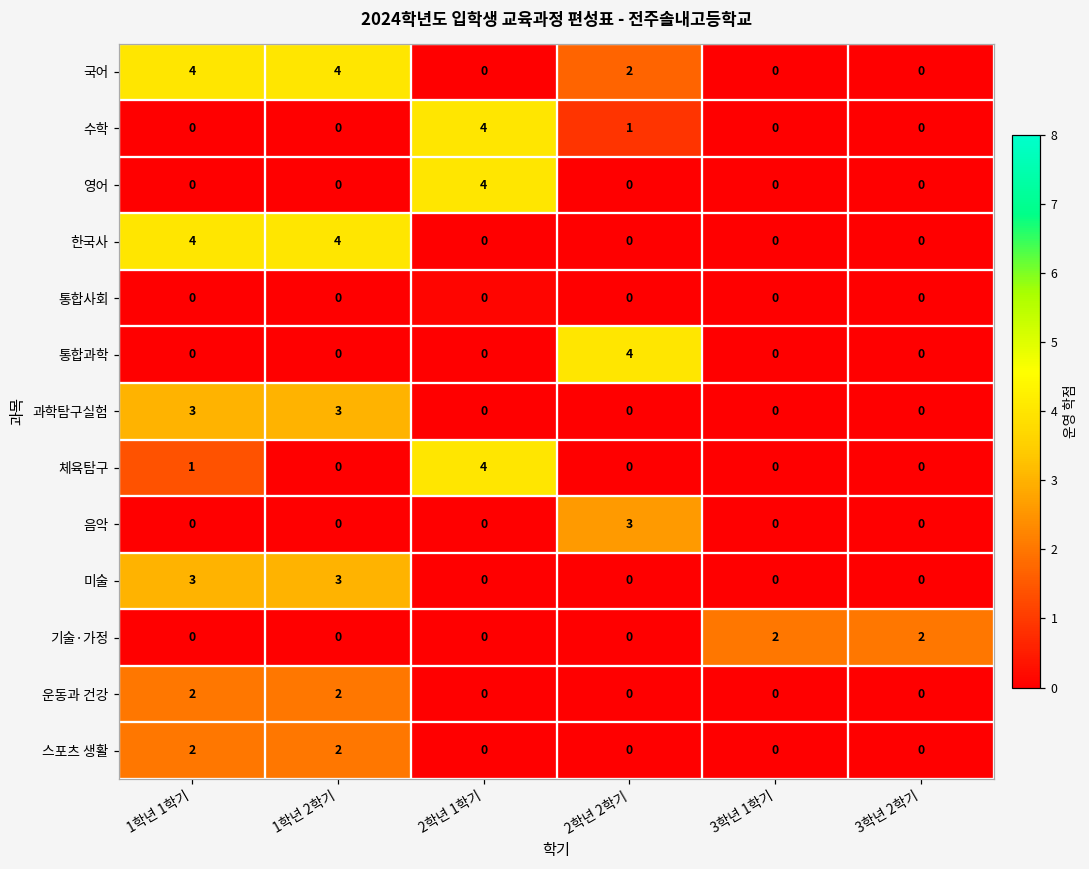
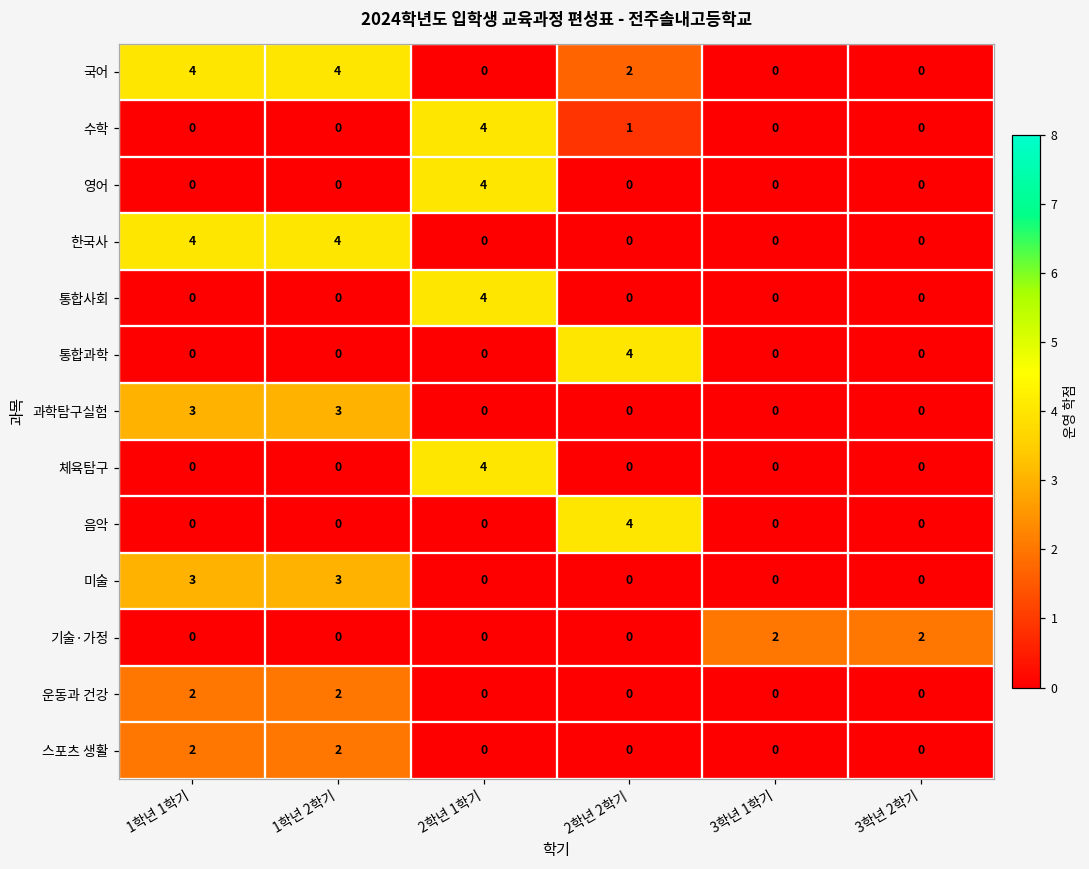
  {
    "국어": {
      "1학년 1학기": 4,
      "1학년 2학기": 4,
      "2학년 1학기": 0,
      "2학년 2학기": 2,
      "3학년 1학기": 0,
      "3학년 2학기": 0
    },
    "수학": {
      "1학년 1학기": 0,
      "1학년 2학기": 0,
      "2학년 1학기": 4,
      "2학년 2학기": 1,
      "3학년 1학기": 0,
      "3학년 2학기": 0
    },
    "영어": {
      "1학년 1학기": 0,
      "1학년 2학기": 0,
      "2학년 1학기": 4,
      "2학년 2학기": 0,
      "3학년 1학기": 0,
      "3학년 2학기": 0
    },
    "한국사": {
      "1학년 1학기": 4,
      "1학년 2학기": 4,
      "2학년 1학기": 0,
      "2학년 2학기": 0,
      "3학년 1학기": 0,
      "3학년 2학기": 0
    },
    "통합사회": {
      "1학년 1학기": 0,
      "1학년 2학기": 0,
-     "2학년 1학기": 0,
+     "2학년 1학기": 4,
      "2학년 2학기": 0,
      "3학년 1학기": 0,
      "3학년 2학기": 0
    },
    "통합과학": {
      "1학년 1학기": 0,
      "1학년 2학기": 0,
      "2학년 1학기": 0,
      "2학년 2학기": 4,
      "3학년 1학기": 0,
      "3학년 2학기": 0
    },
    "과학탐구실험": {
      "1학년 1학기": 3,
      "1학년 2학기": 3,
      "2학년 1학기": 0,
      "2학년 2학기": 0,
      "3학년 1학기": 0,
      "3학년 2학기": 0
    },
    "체육탐구": {
-     "1학년 1학기": 1,
+     "1학년 1학기": 0,
      "1학년 2학기": 0,
      "2학년 1학기": 4,
      "2학년 2학기": 0,
      "3학년 1학기": 0,
      "3학년 2학기": 0
    },
    "음악": {
      "1학년 1학기": 0,
      "1학년 2학기": 0,
      "2학년 1학기": 0,
-     "2학년 2학기": 3,
+     "2학년 2학기": 4,
      "3학년 1학기": 0,
      "3학년 2학기": 0
    },
    "미술": {
      "1학년 1학기": 3,
      "1학년 2학기": 3,
      "2학년 1학기": 0,
      "2학년 2학기": 0,
      "3학년 1학기": 0,
      "3학년 2학기": 0
    },
    "기술·가정": {
      "1학년 1학기": 0,
      "1학년 2학기": 0,
      "2학년 1학기": 0,
      "2학년 2학기": 0,
      "3학년 1학기": 2,
      "3학년 2학기": 2
    },
    "운동과 건강": {
      "1학년 1학기": 2,
      "1학년 2학기": 2,
      "2학년 1학기": 0,
      "2학년 2학기": 0,
      "3학년 1학기": 0,
      "3학년 2학기": 0
    },
    "스포츠 생활": {
      "1학년 1학기": 2,
      "1학년 2학기": 2,
      "2학년 1학기": 0,
      "2학년 2학기": 0,
      "3학년 1학기": 0,
      "3학년 2학기": 0
    }
  }
